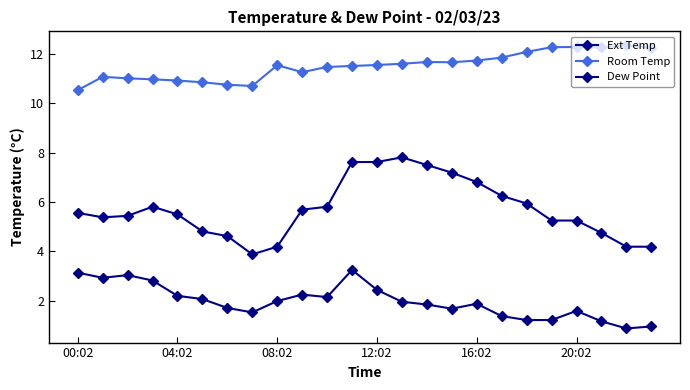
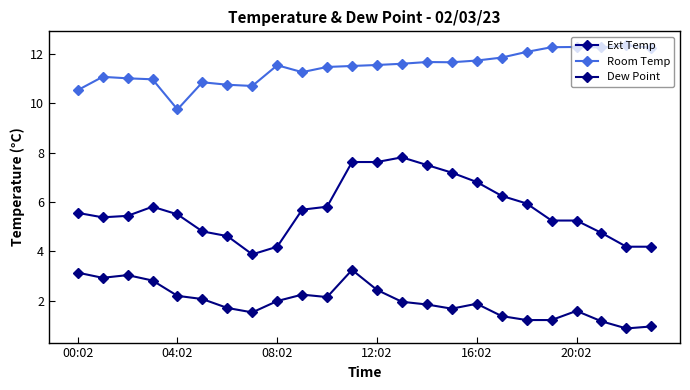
  {
    "Room Temp": {
      "00:02": 10.5,
-     "04:02": 10.9,
+     "04:02": 9.8,
      "08:02": 11.5,
      "12:02": 11.6,
      "16:02": 11.7
    }
  }
